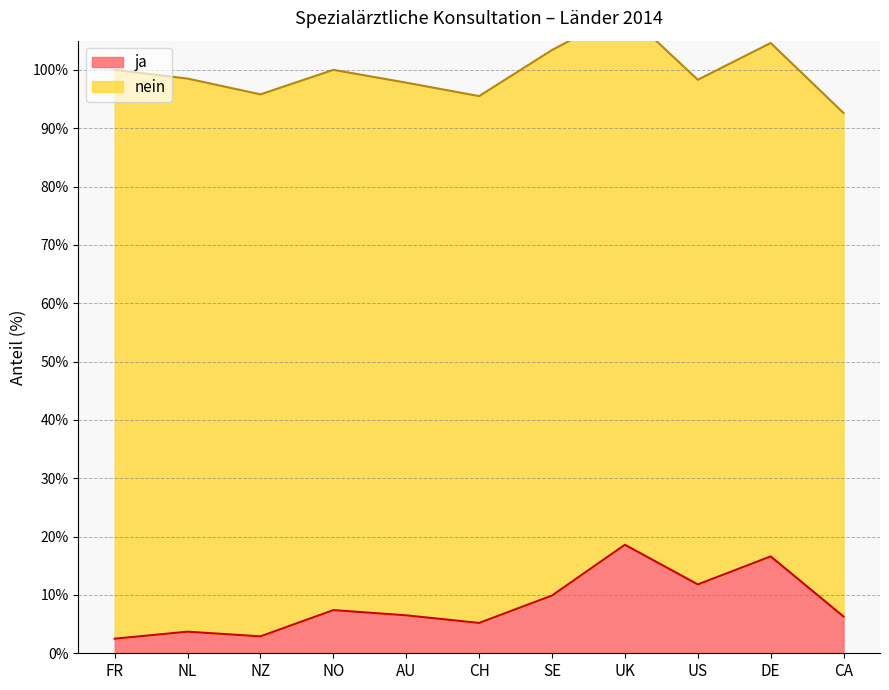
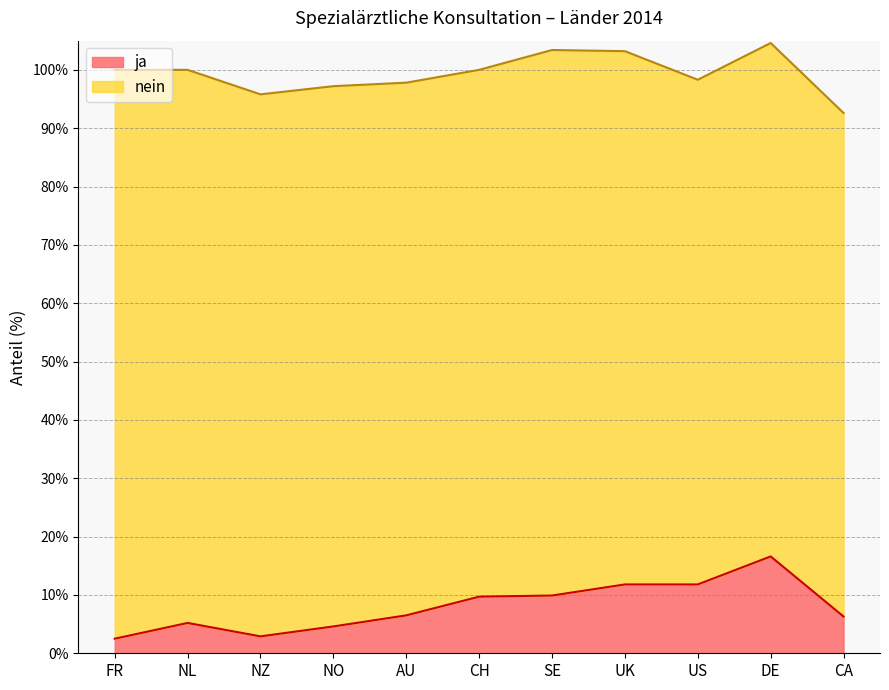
  {
    "ja": {
      "FR": "3%",
-     "NL": "4%",
+     "NL": "5%",
      "NZ": "3%",
-     "NO": "7%",
+     "NO": "5%",
      "AU": "7%",
-     "CH": "5%",
+     "CH": "10%",
      "SE": "10%",
-     "UK": "19%",
+     "UK": "12%",
      "US": "12%",
      "DE": "17%",
      "CA": "6%"
    },
    "nein": {
      "NL": "95%",
      "NZ": "93%",
      "NO": "93%",
      "AU": "91%",
      "CH": "90%",
      "SE": "94%",
      "US": "87%",
      "DE": "88%",
      "CA": "86%"
    }
  }
